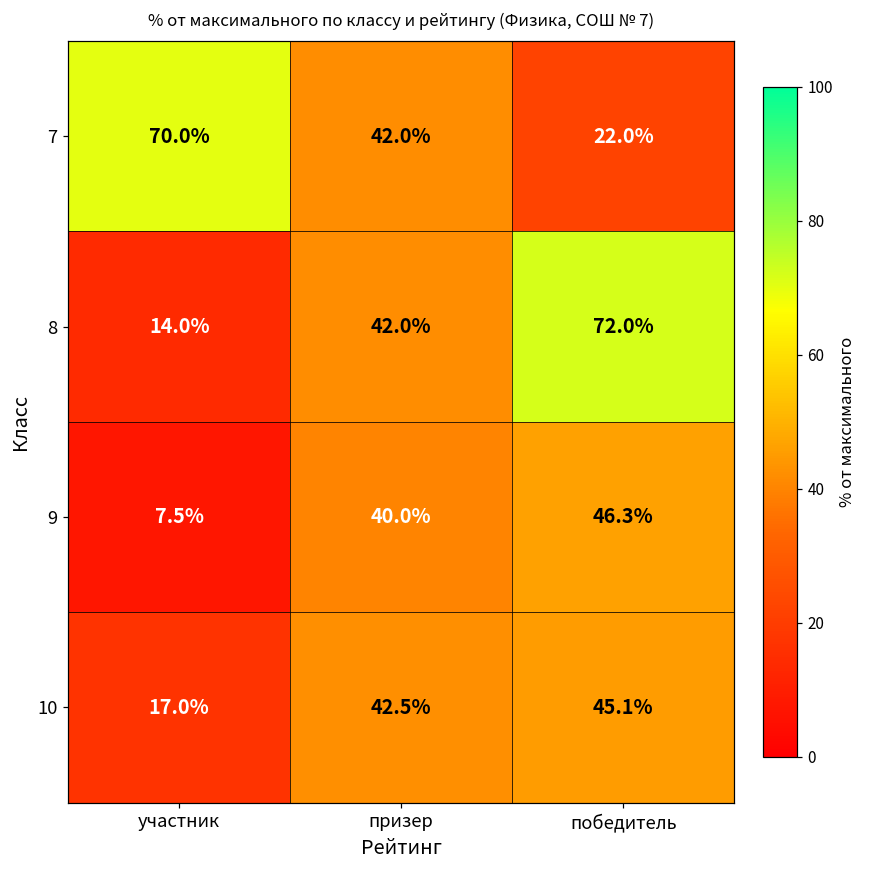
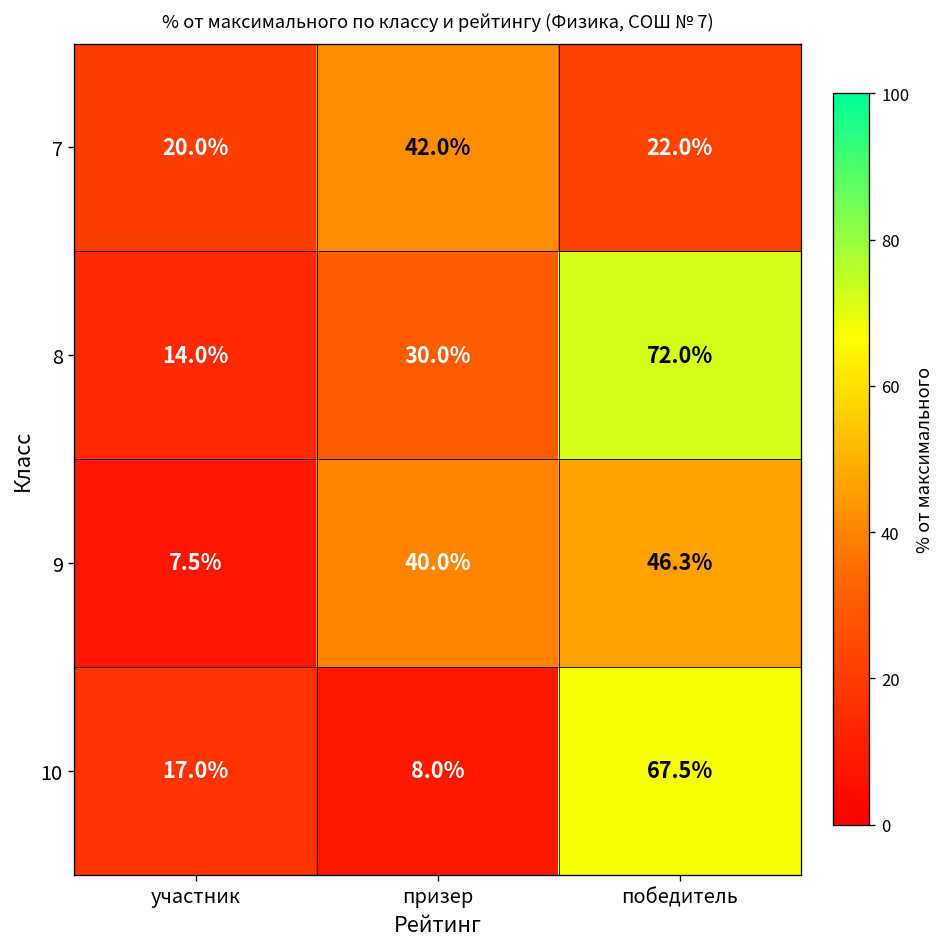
  {
    "7": {
-     "участник": "70.0%",
+     "участник": "20.0%",
      "призер": "42.0%",
      "победитель": "22.0%"
    },
    "8": {
      "участник": "14.0%",
-     "призер": "42.0%",
+     "призер": "30.0%",
      "победитель": "72.0%"
    },
    "9": {
      "участник": "7.5%",
      "призер": "40.0%",
      "победитель": "46.3%"
    },
    "10": {
      "участник": "17.0%",
-     "призер": "42.5%",
-     "победитель": "45.1%"
+     "призер": "8.0%",
+     "победитель": "67.5%"
    }
  }
